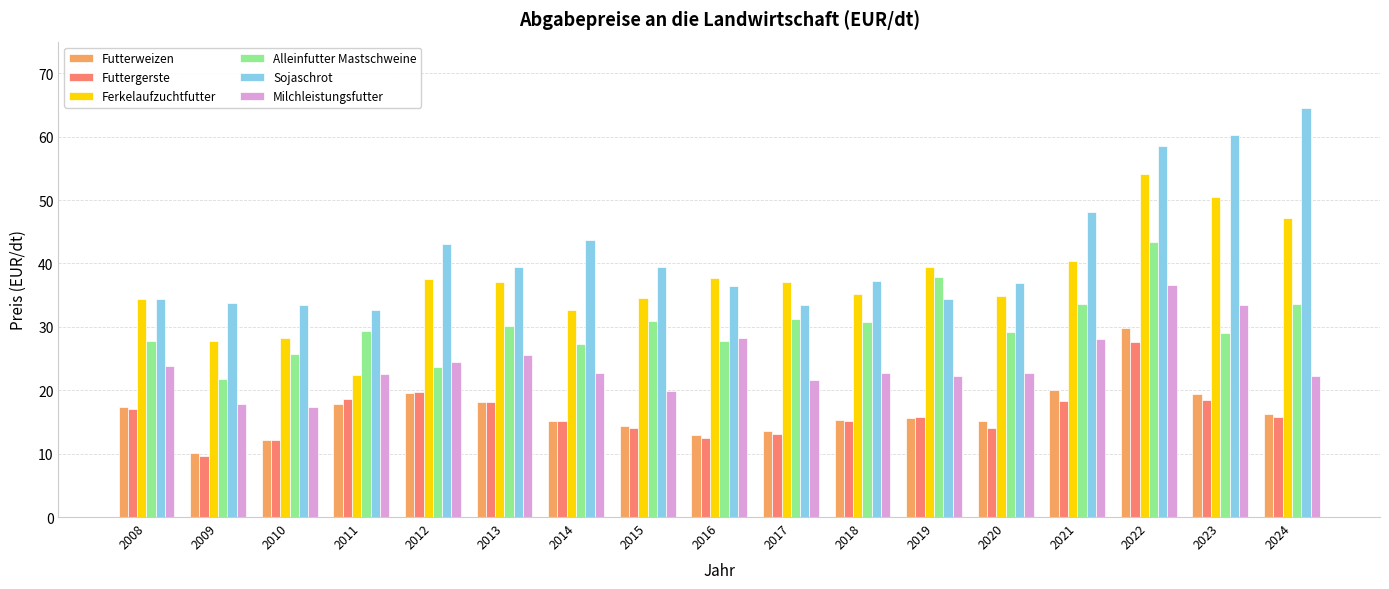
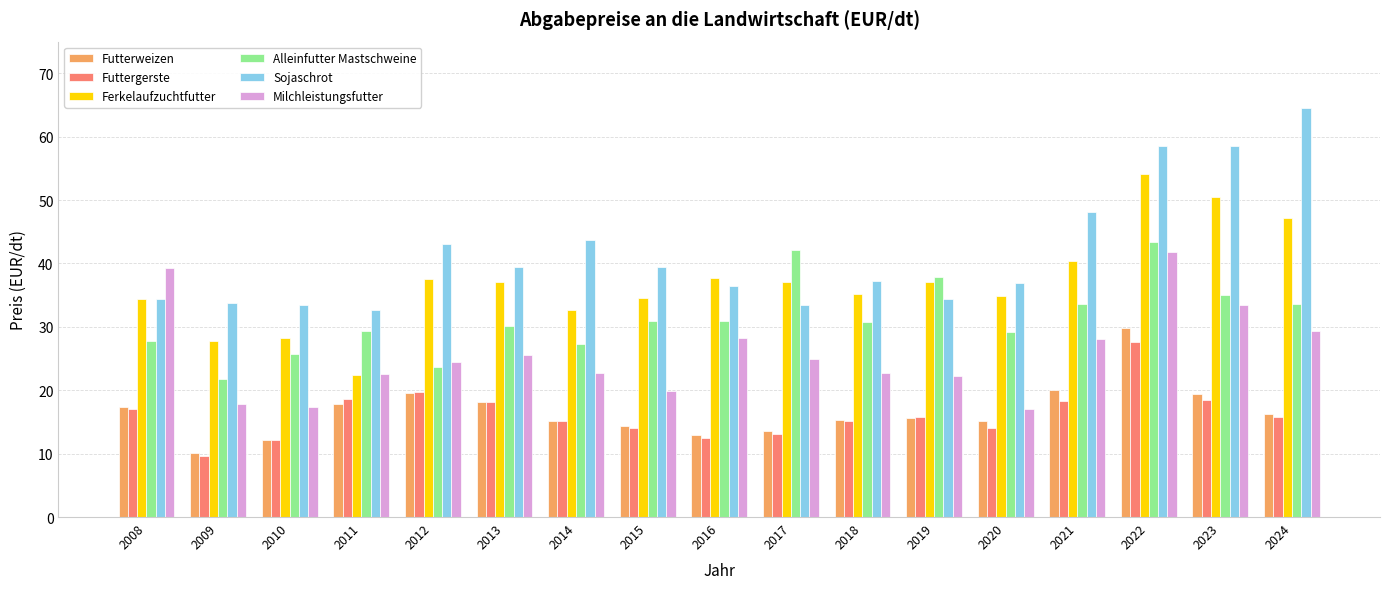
  {
    "Ferkelaufzuchtfutter": {
      "2008": 34,
      "2009": 28,
      "2010": 28,
      "2011": 22,
      "2012": 38,
      "2013": 37,
      "2014": 33,
      "2015": 35,
      "2016": 38,
      "2017": 37,
      "2018": 35,
-     "2019": 40,
+     "2019": 37,
      "2020": 35,
      "2021": 40,
      "2022": 54,
      "2023": 51,
      "2024": 47
    },
    "Alleinfutter Mastschweine": {
      "2008": 28,
      "2009": 22,
      "2010": 26,
      "2011": 29,
      "2012": 24,
      "2013": 30,
      "2014": 27,
      "2015": 31,
-     "2016": 28,
-     "2017": 31,
+     "2016": 31,
+     "2017": 42,
      "2018": 31,
      "2019": 38,
      "2020": 29,
      "2021": 34,
      "2022": 43,
-     "2023": 29,
+     "2023": 35,
      "2024": 34
    },
    "Sojaschrot": {
      "2008": 34,
      "2009": 34,
      "2010": 34,
      "2011": 33,
      "2012": 43,
      "2013": 39,
      "2014": 44,
      "2015": 39,
      "2016": 36,
      "2017": 34,
      "2018": 37,
      "2019": 34,
      "2020": 37,
      "2021": 48,
      "2022": 59,
-     "2023": 60,
+     "2023": 59,
      "2024": 65
    },
    "Milchleistungsfutter": {
-     "2008": 24,
+     "2008": 39,
      "2009": 18,
      "2010": 17,
      "2011": 23,
      "2012": 25,
      "2013": 26,
      "2014": 23,
      "2015": 20,
      "2016": 28,
-     "2017": 22,
+     "2017": 25,
      "2018": 23,
      "2019": 22,
-     "2020": 23,
+     "2020": 17,
      "2021": 28,
-     "2022": 37,
+     "2022": 42,
      "2023": 34,
-     "2024": 22
+     "2024": 29
    }
  }
